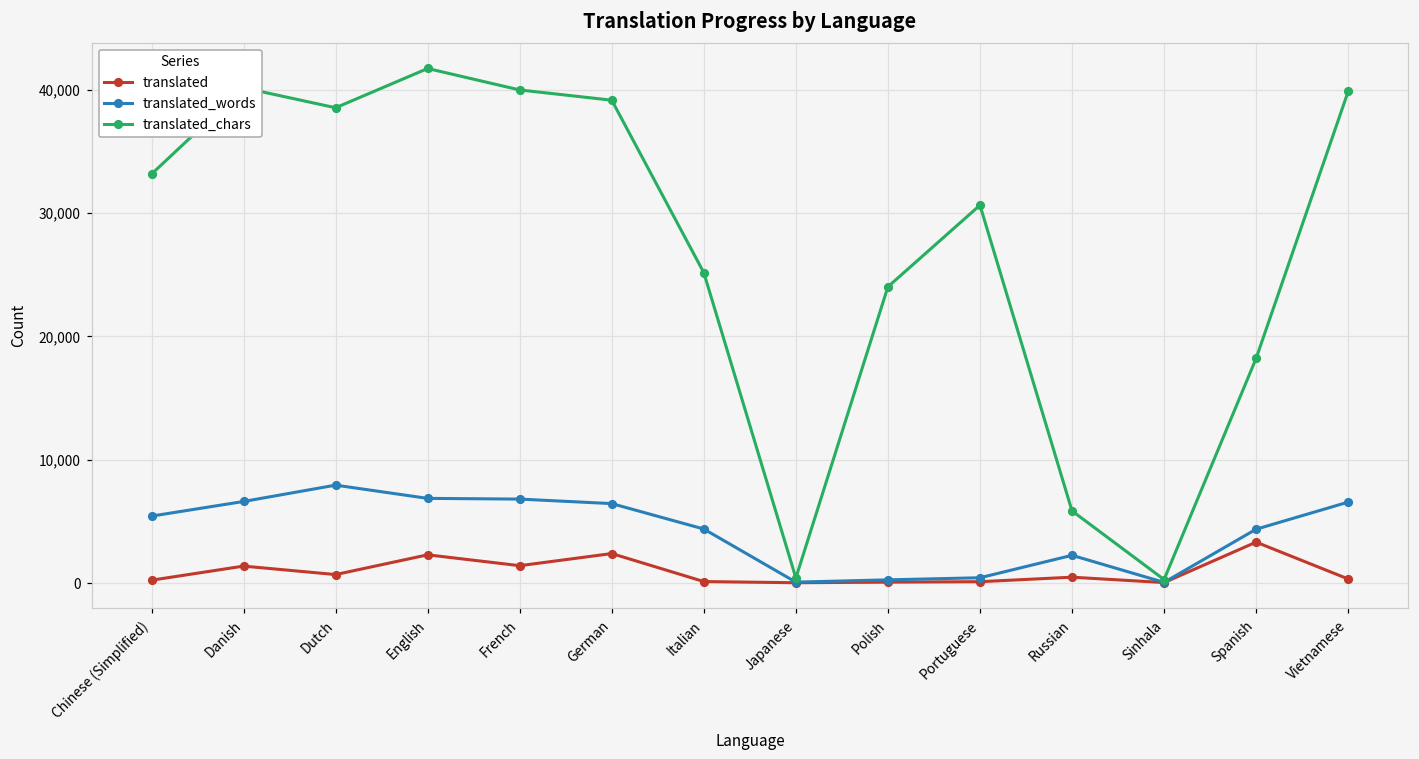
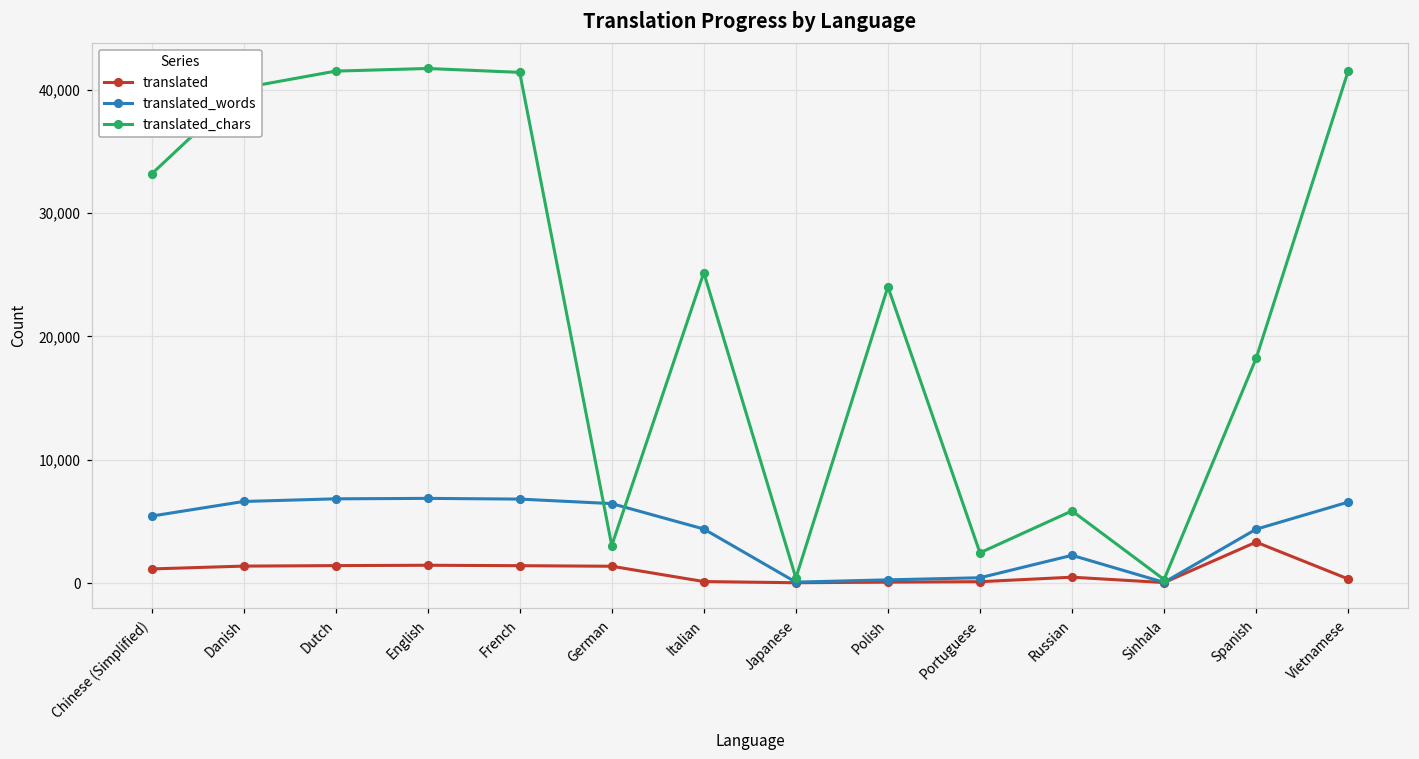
  {
    "translated": {
-     "Chinese (Simplified)": "200",
+     "Chinese (Simplified)": "1,100",
      "Danish": "1,400",
-     "Dutch": "700",
-     "English": "2,300",
+     "Dutch": "1,400",
+     "English": "1,400",
      "French": "1,400",
-     "German": "2,400",
+     "German": "1,400",
      "Italian": "100",
      "Portuguese": "100",
      "Russian": "500",
      "Spanish": "3,300",
      "Vietnamese": "300"
    },
    "translated_words": {
      "Chinese (Simplified)": "5,400",
      "Danish": "6,600",
-     "Dutch": "7,900",
+     "Dutch": "6,800",
      "English": "6,900",
      "French": "6,800",
      "German": "6,400",
      "Italian": "4,400",
      "Portuguese": "400",
      "Russian": "2,300",
      "Spanish": "4,400",
      "Vietnamese": "6,600"
    },
    "translated_chars": {
      "Chinese (Simplified)": "33,200",
-     "Dutch": "38,500",
+     "Dutch": "41,500",
      "English": "41,700",
-     "French": "40,000",
-     "German": "39,200",
+     "French": "41,400",
+     "German": "3,000",
      "Italian": "25,200",
      "Japanese": "400",
      "Polish": "24,000",
-     "Portuguese": "30,600",
+     "Portuguese": "2,500",
      "Russian": "5,900",
      "Spanish": "18,200",
-     "Vietnamese": "39,900"
+     "Vietnamese": "41,500"
    }
  }
